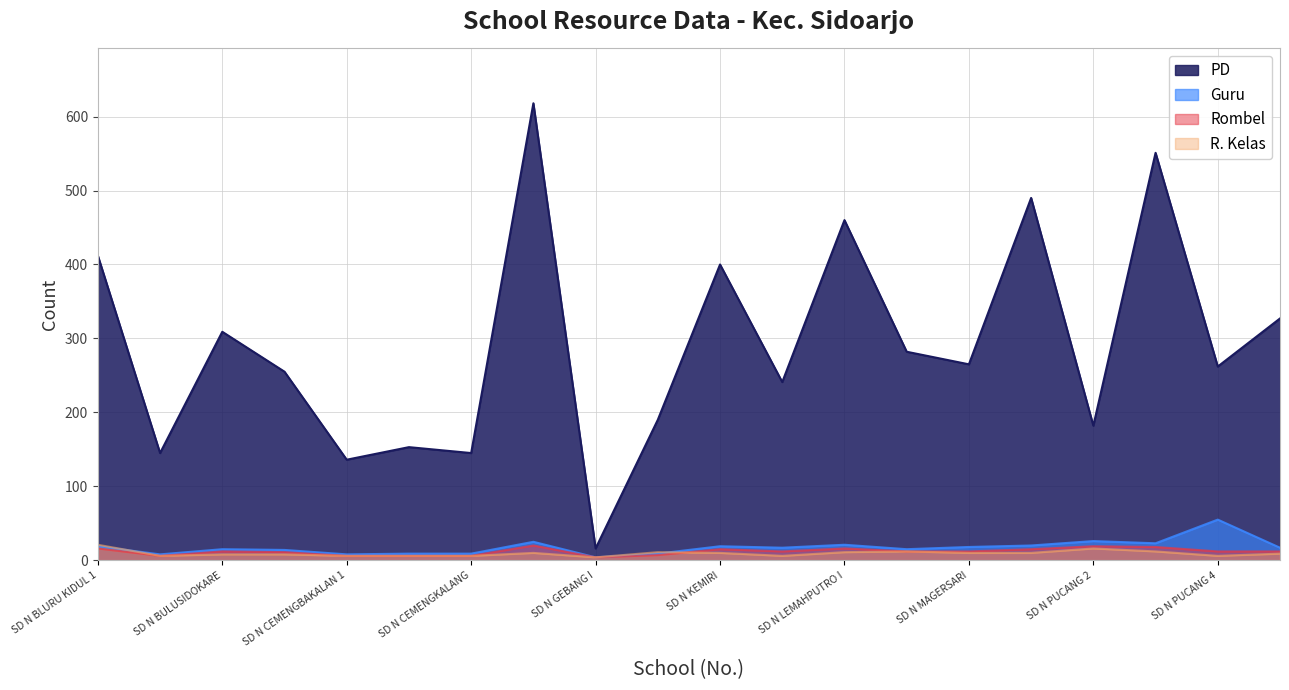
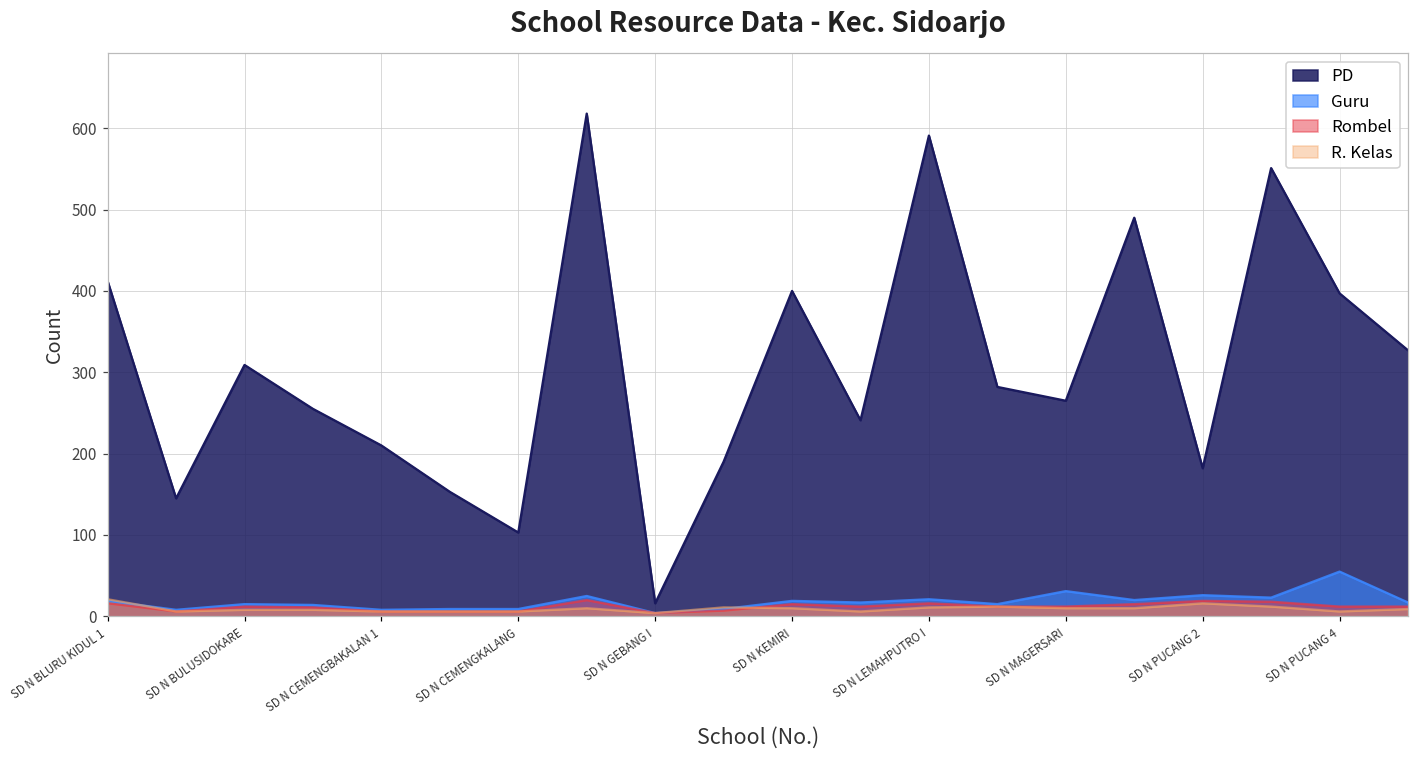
  {
    "PD": {
      "SD N BLURU KIDUL 1": 410,
      "SD N BULUSIDOKARE": 310,
-     "SD N CEMENGBAKALAN 1": 140,
-     "SD N CEMENGKALANG": 150,
+     "SD N CEMENGBAKALAN 1": 210,
+     "SD N CEMENGKALANG": 100,
      "SD N GEBANG I": 20,
      "SD N KEMIRI": 400,
-     "SD N LEMAHPUTRO I": 460,
+     "SD N LEMAHPUTRO I": 590,
      "SD N MAGERSARI": 270,
      "SD N PUCANG 2": 180,
-     "SD N PUCANG 4": 260
+     "SD N PUCANG 4": 400
    },
    "Guru": {
      "SD N KEMIRI": 20,
      "SD N LEMAHPUTRO I": 20,
-     "SD N MAGERSARI": 20,
+     "SD N MAGERSARI": 30,
      "SD N PUCANG 2": 30,
      "SD N PUCANG 4": 60
    },
    "Rombel": {
      "SD N KEMIRI": 20,
      "SD N LEMAHPUTRO I": 20,
      "SD N PUCANG 4": 10
    },
    "R. Kelas": {
      "SD N BULUSIDOKARE": 10,
      "SD N KEMIRI": 10,
      "SD N LEMAHPUTRO I": 10,
      "SD N PUCANG 4": 10
    }
  }
